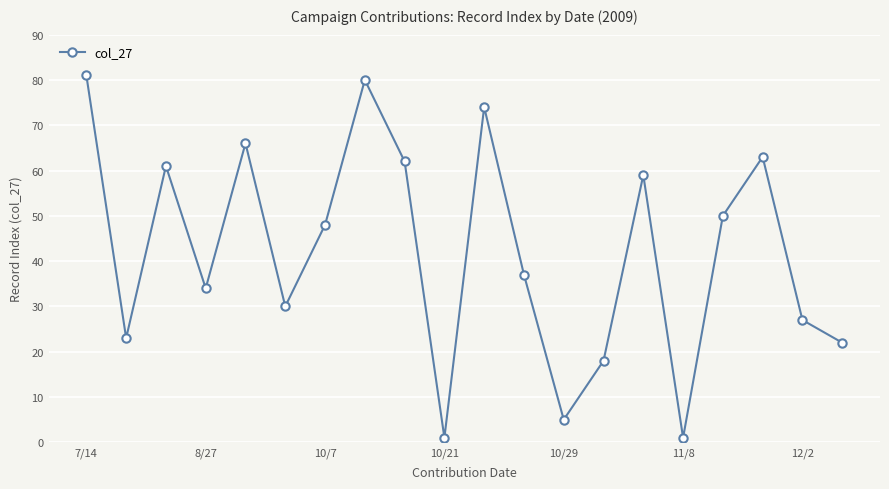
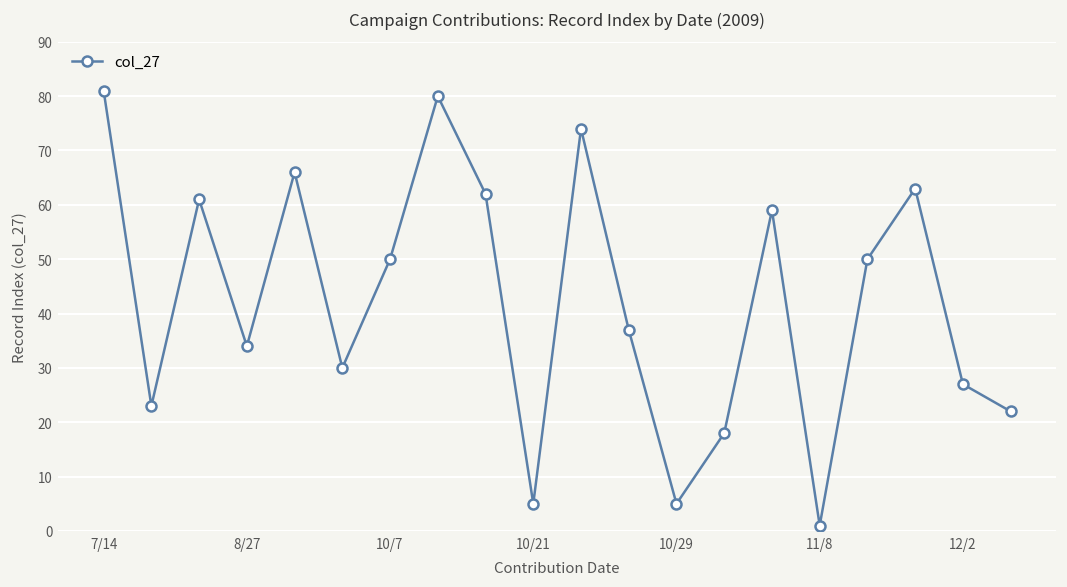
  {
    "7/14": 81,
    "8/27": 34,
-   "10/7": 48,
-   "10/21": 1,
+   "10/7": 50,
+   "10/21": 5,
    "10/29": 5,
    "11/8": 1,
    "12/2": 27
  }
